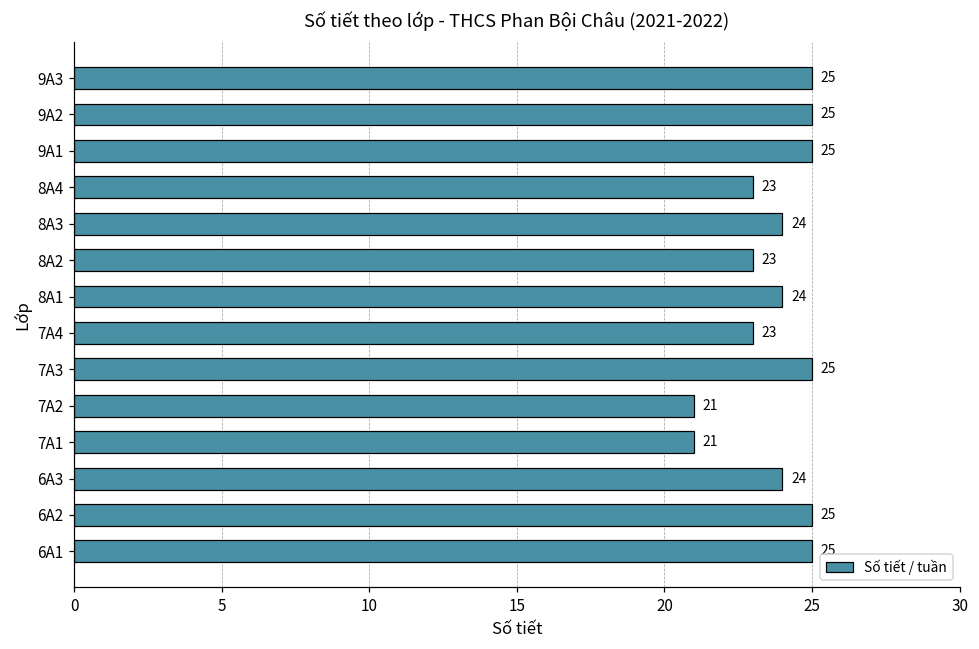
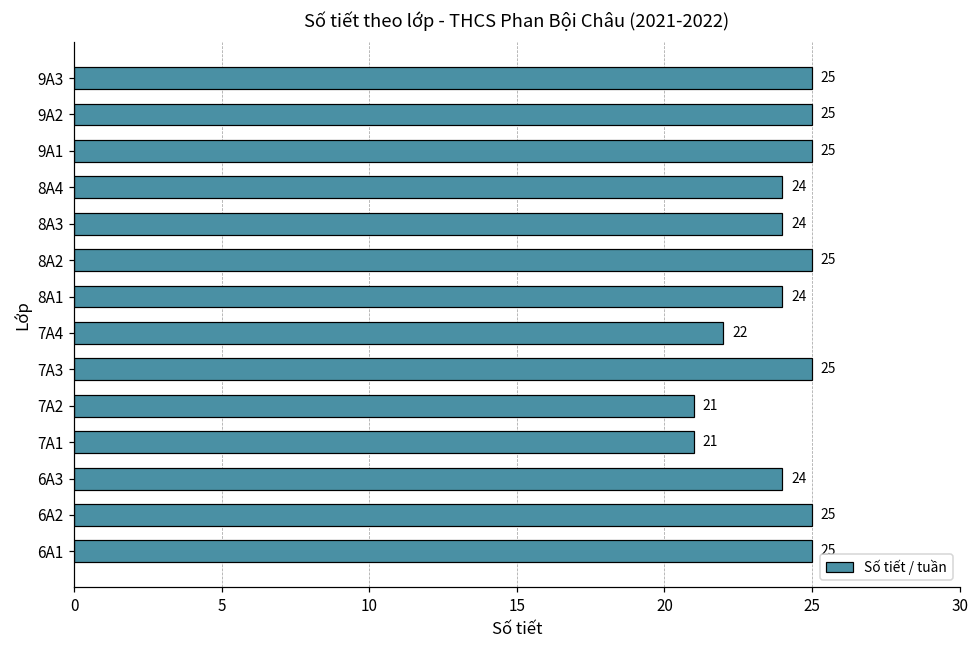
  {
    "9A3": 25,
    "9A2": 25,
    "9A1": 25,
-   "8A4": 23,
+   "8A4": 24,
    "8A3": 24,
-   "8A2": 23,
+   "8A2": 25,
    "8A1": 24,
-   "7A4": 23,
+   "7A4": 22,
    "7A3": 25,
    "7A2": 21,
    "7A1": 21,
    "6A3": 24,
    "6A2": 25
  }
